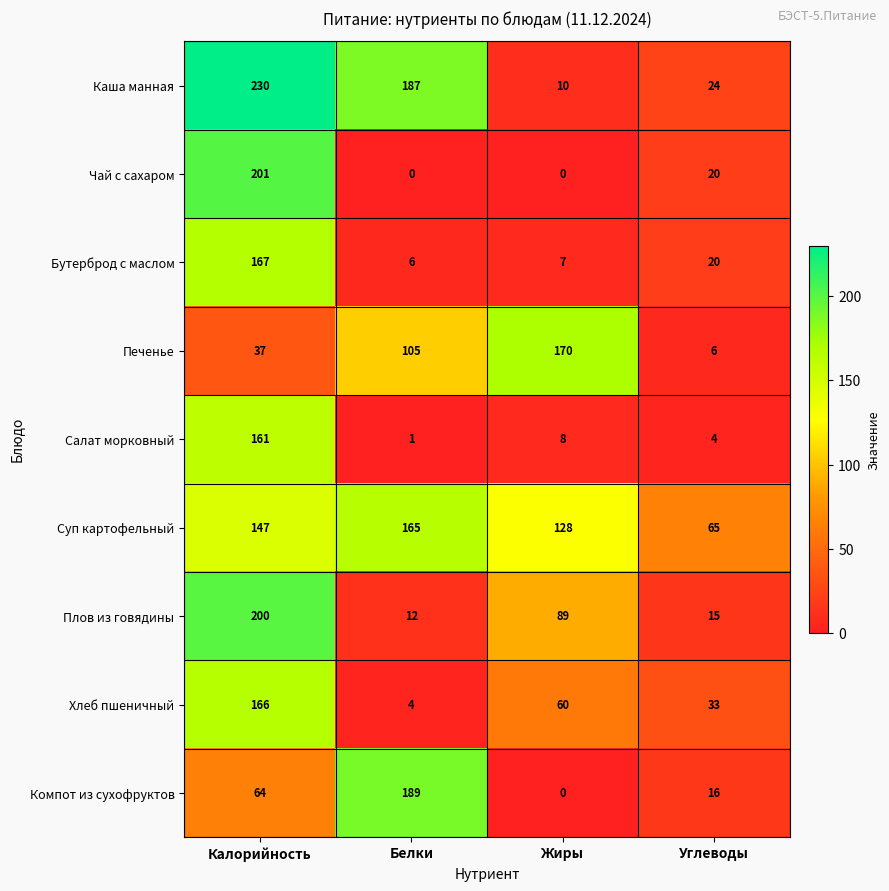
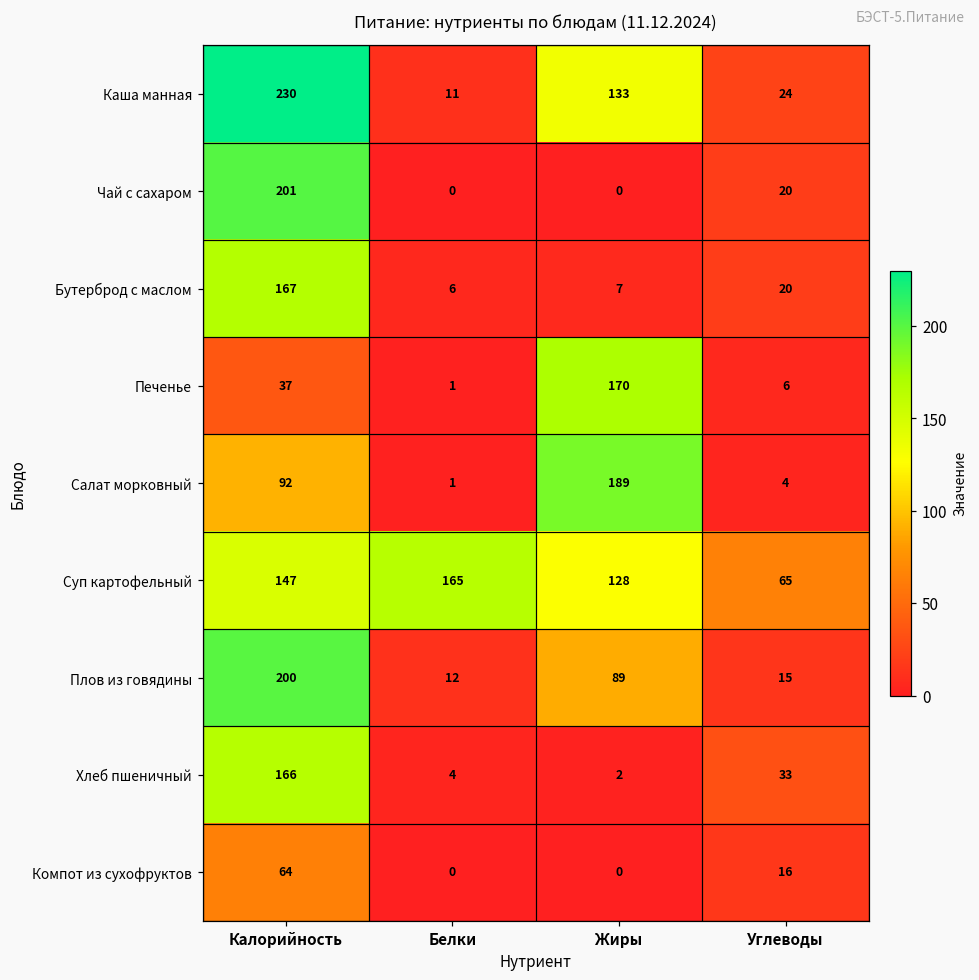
  {
    "Каша манная": {
      "Калорийность": 230,
-     "Белки": 187,
-     "Жиры": 10,
+     "Белки": 11,
+     "Жиры": 133,
      "Углеводы": 24
    },
    "Чай с сахаром": {
      "Калорийность": 201,
      "Белки": 0,
      "Жиры": 0,
      "Углеводы": 20
    },
    "Бутерброд с маслом": {
      "Калорийность": 167,
      "Белки": 6,
      "Жиры": 7,
      "Углеводы": 20
    },
    "Печенье": {
      "Калорийность": 37,
-     "Белки": 105,
+     "Белки": 1,
      "Жиры": 170,
      "Углеводы": 6
    },
    "Салат морковный": {
-     "Калорийность": 161,
+     "Калорийность": 92,
      "Белки": 1,
-     "Жиры": 8,
+     "Жиры": 189,
      "Углеводы": 4
    },
    "Суп картофельный": {
      "Калорийность": 147,
      "Белки": 165,
      "Жиры": 128,
      "Углеводы": 65
    },
    "Плов из говядины": {
      "Калорийность": 200,
      "Белки": 12,
      "Жиры": 89,
      "Углеводы": 15
    },
    "Хлеб пшеничный": {
      "Калорийность": 166,
      "Белки": 4,
-     "Жиры": 60,
+     "Жиры": 2,
      "Углеводы": 33
    },
    "Компот из сухофруктов": {
      "Калорийность": 64,
-     "Белки": 189,
+     "Белки": 0,
      "Жиры": 0,
      "Углеводы": 16
    }
  }
